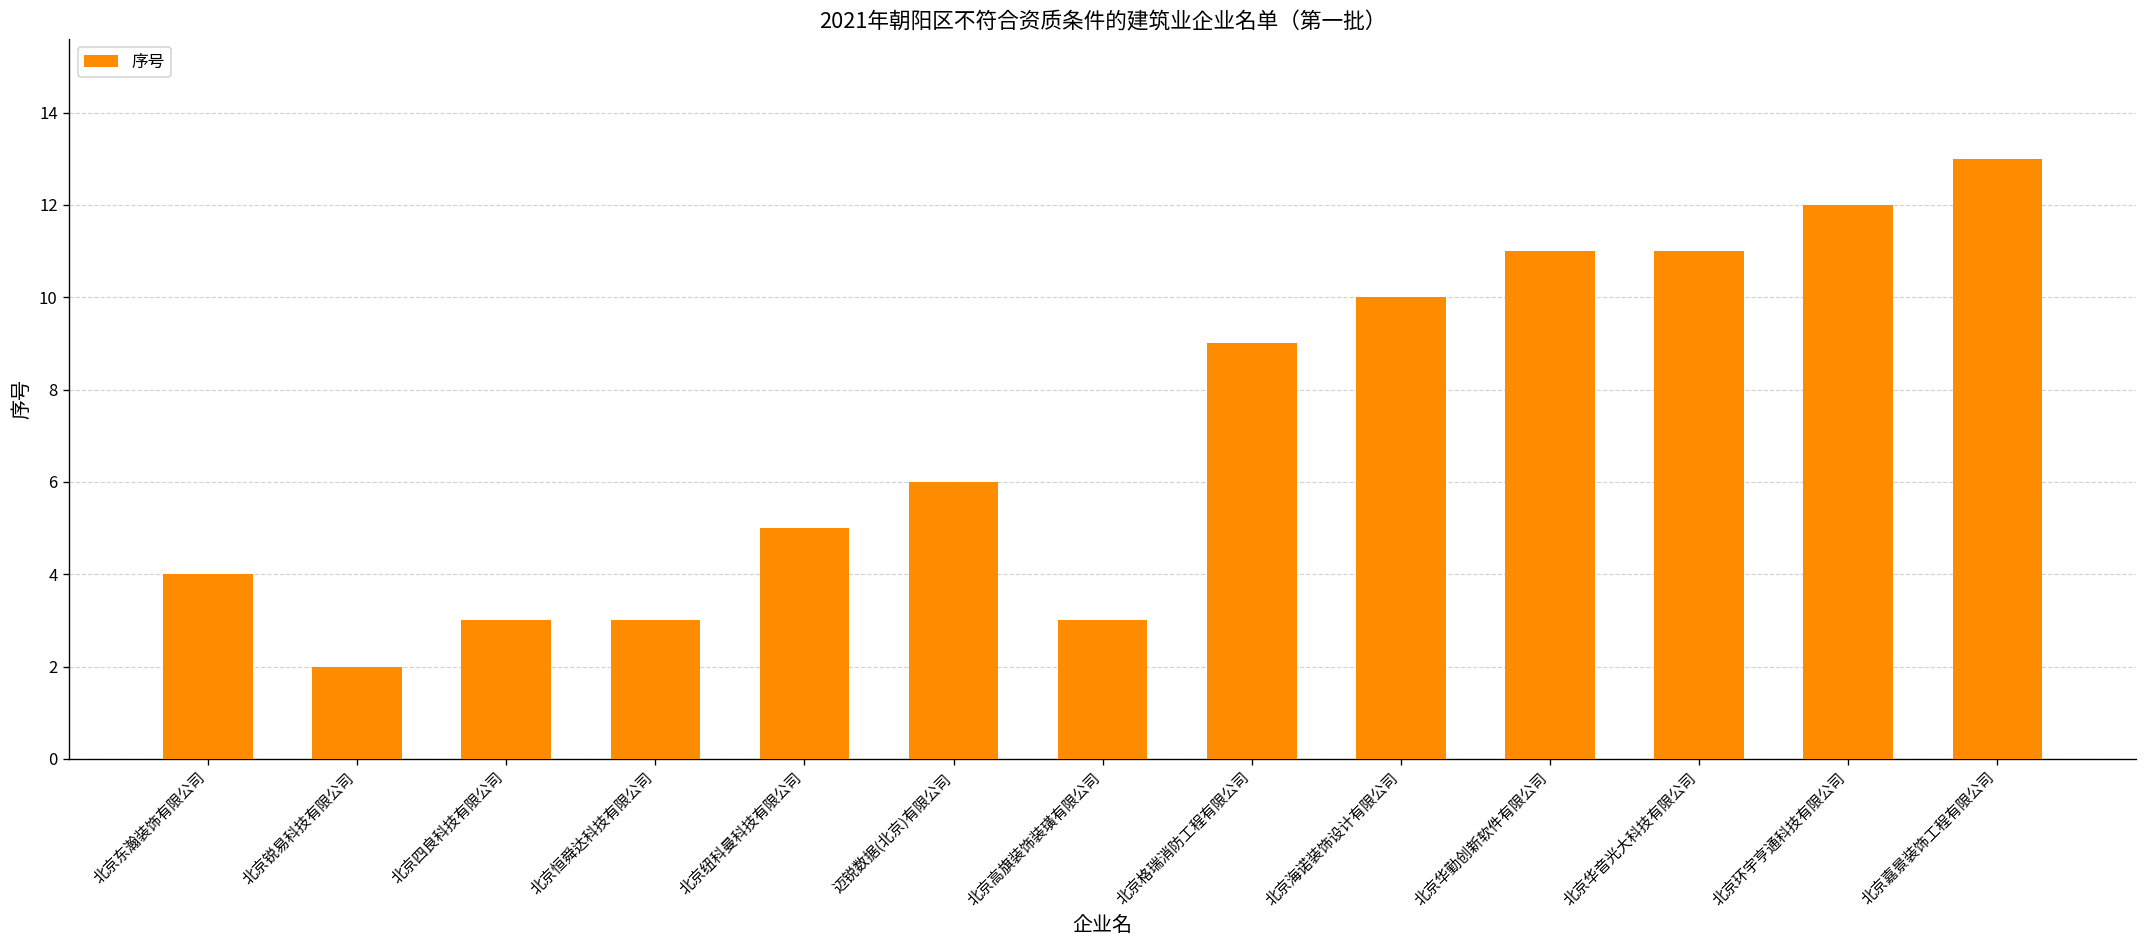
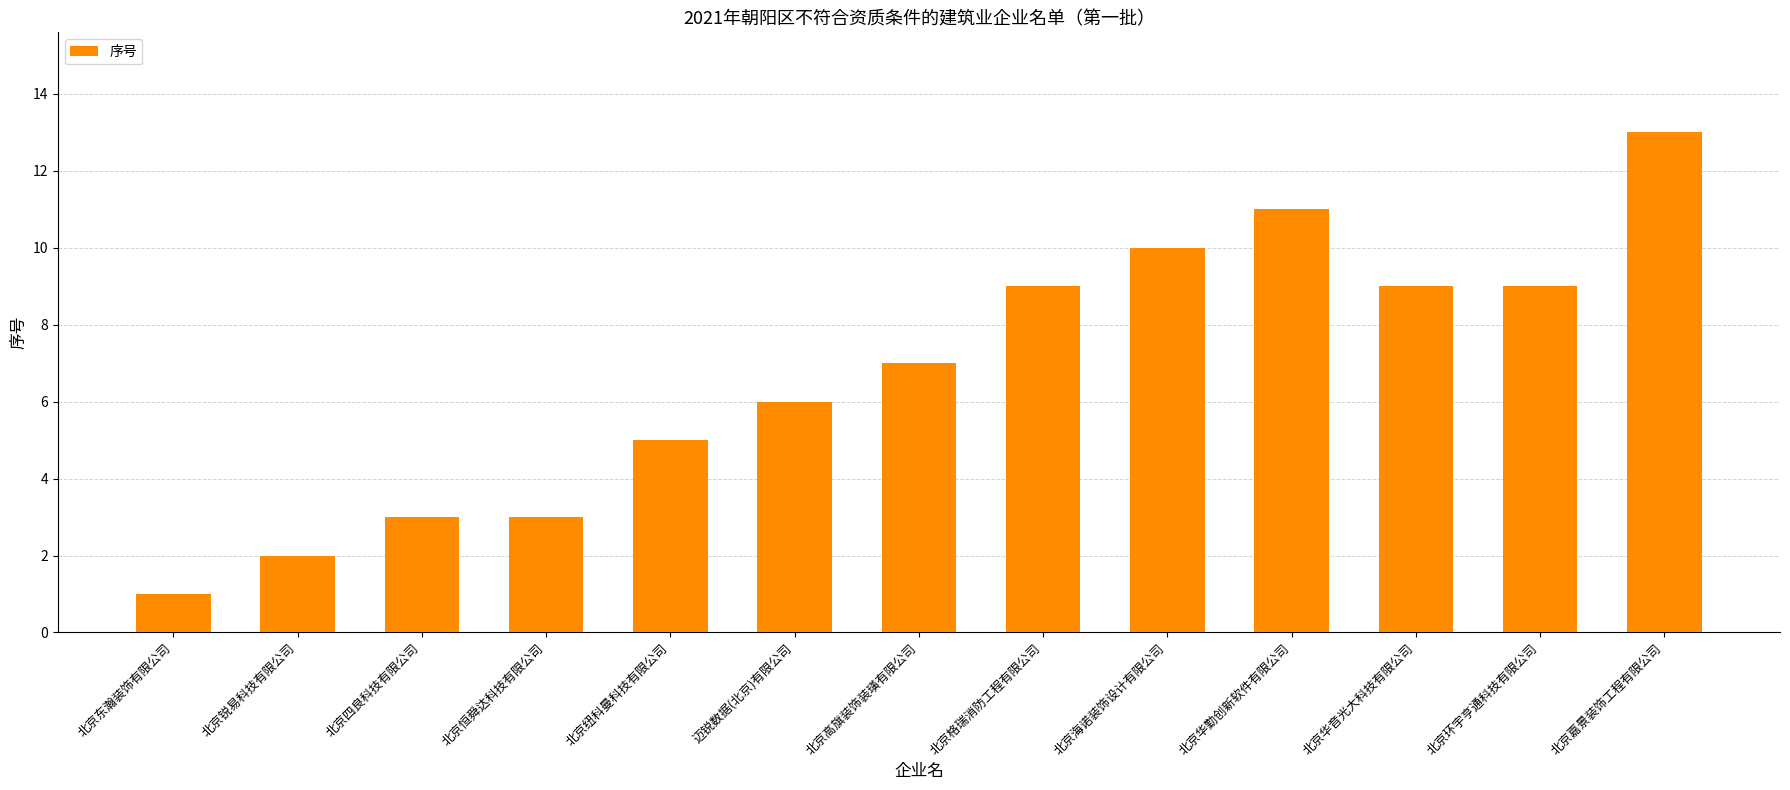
  {
-   "北京东瀚装饰有限公司": 4,
+   "北京东瀚装饰有限公司": 1,
    "北京锐易科技有限公司": 2,
    "北京四良科技有限公司": 3,
    "北京恒舜达科技有限公司": 3,
    "北京纽科曼科技有限公司": 5,
    "迈锐数据(北京)有限公司": 6,
-   "北京高旗装饰装璜有限公司": 3,
+   "北京高旗装饰装璜有限公司": 7,
    "北京格瑞消防工程有限公司": 9,
    "北京海诺装饰设计有限公司": 10,
    "北京华勤创新软件有限公司": 11,
-   "北京华音光大科技有限公司": 11,
-   "北京环宇亨通科技有限公司": 12,
+   "北京华音光大科技有限公司": 9,
+   "北京环宇亨通科技有限公司": 9,
    "北京嘉景装饰工程有限公司": 13
  }
